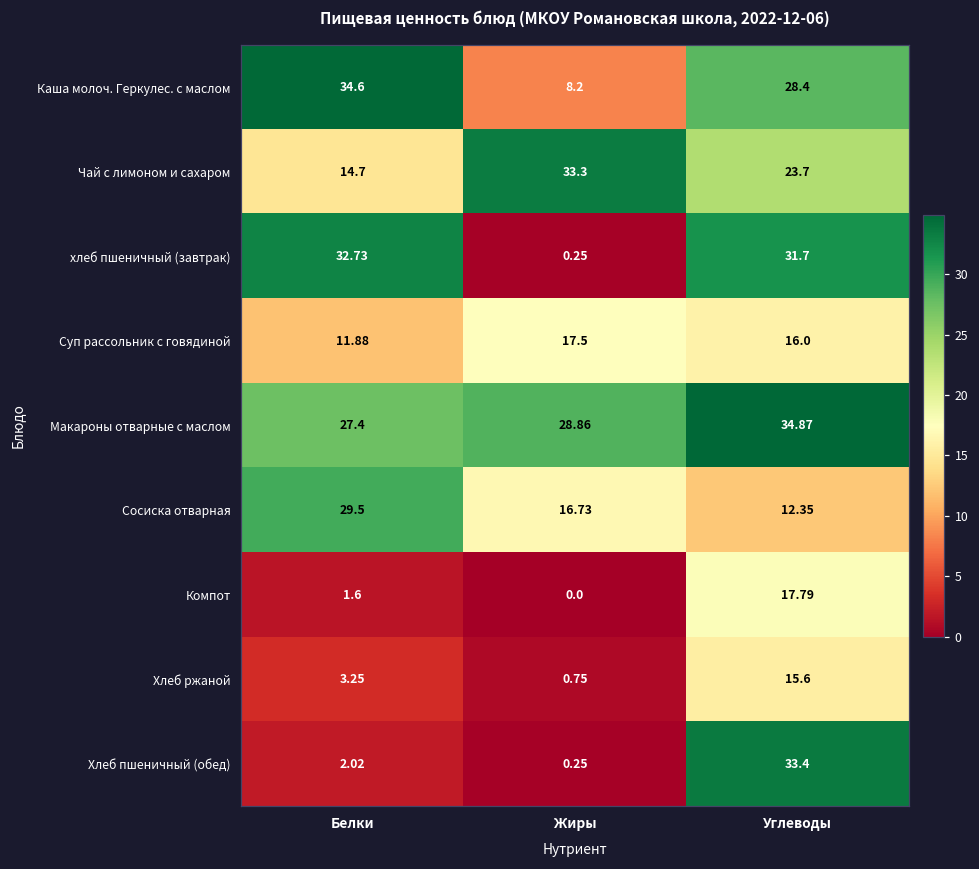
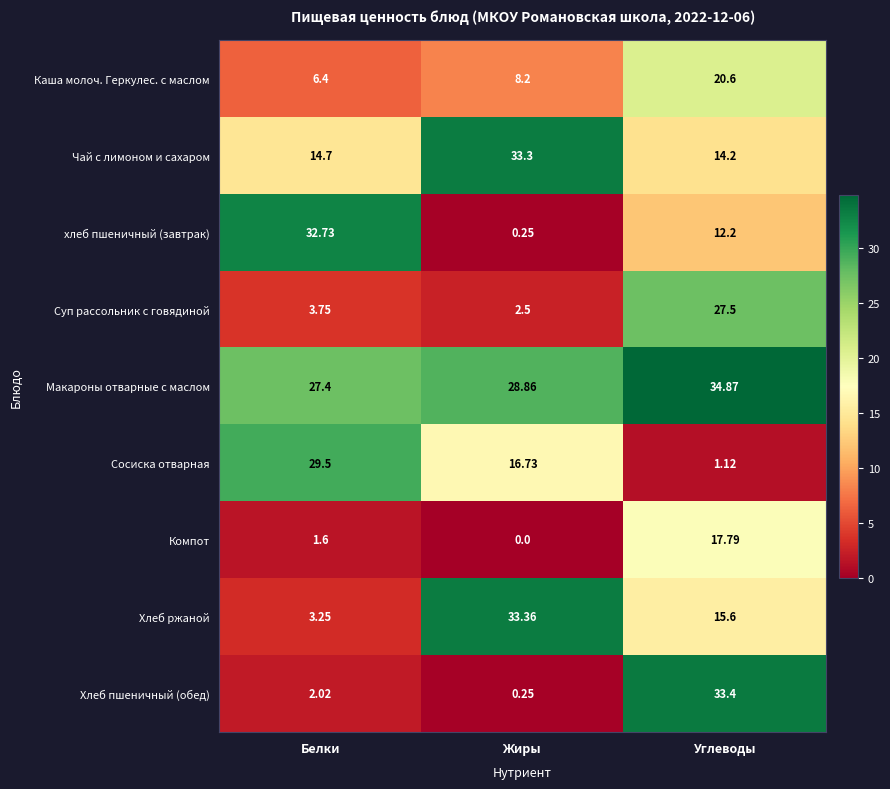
  {
    "Каша молоч. Геркулес. с маслом": {
-     "Белки": 34.6,
+     "Белки": 6.4,
      "Жиры": 8.2,
-     "Углеводы": 28.4
+     "Углеводы": 20.6
    },
    "Чай с лимоном и сахаром": {
      "Белки": 14.7,
      "Жиры": 33.3,
-     "Углеводы": 23.7
+     "Углеводы": 14.2
    },
    "хлеб пшеничный (завтрак)": {
      "Белки": 32.73,
      "Жиры": 0.25,
-     "Углеводы": 31.7
+     "Углеводы": 12.2
    },
    "Суп рассольник с говядиной": {
-     "Белки": 11.88,
-     "Жиры": 17.5,
-     "Углеводы": 16.0
+     "Белки": 3.75,
+     "Жиры": 2.5,
+     "Углеводы": 27.5
    },
    "Макароны отварные с маслом": {
      "Белки": 27.4,
      "Жиры": 28.86,
      "Углеводы": 34.87
    },
    "Сосиска отварная": {
      "Белки": 29.5,
      "Жиры": 16.73,
-     "Углеводы": 12.35
+     "Углеводы": 1.12
    },
    "Компот": {
      "Белки": 1.6,
      "Жиры": 0.0,
      "Углеводы": 17.79
    },
    "Хлеб ржаной": {
      "Белки": 3.25,
-     "Жиры": 0.75,
+     "Жиры": 33.36,
      "Углеводы": 15.6
    },
    "Хлеб пшеничный (обед)": {
      "Белки": 2.02,
      "Жиры": 0.25,
      "Углеводы": 33.4
    }
  }
